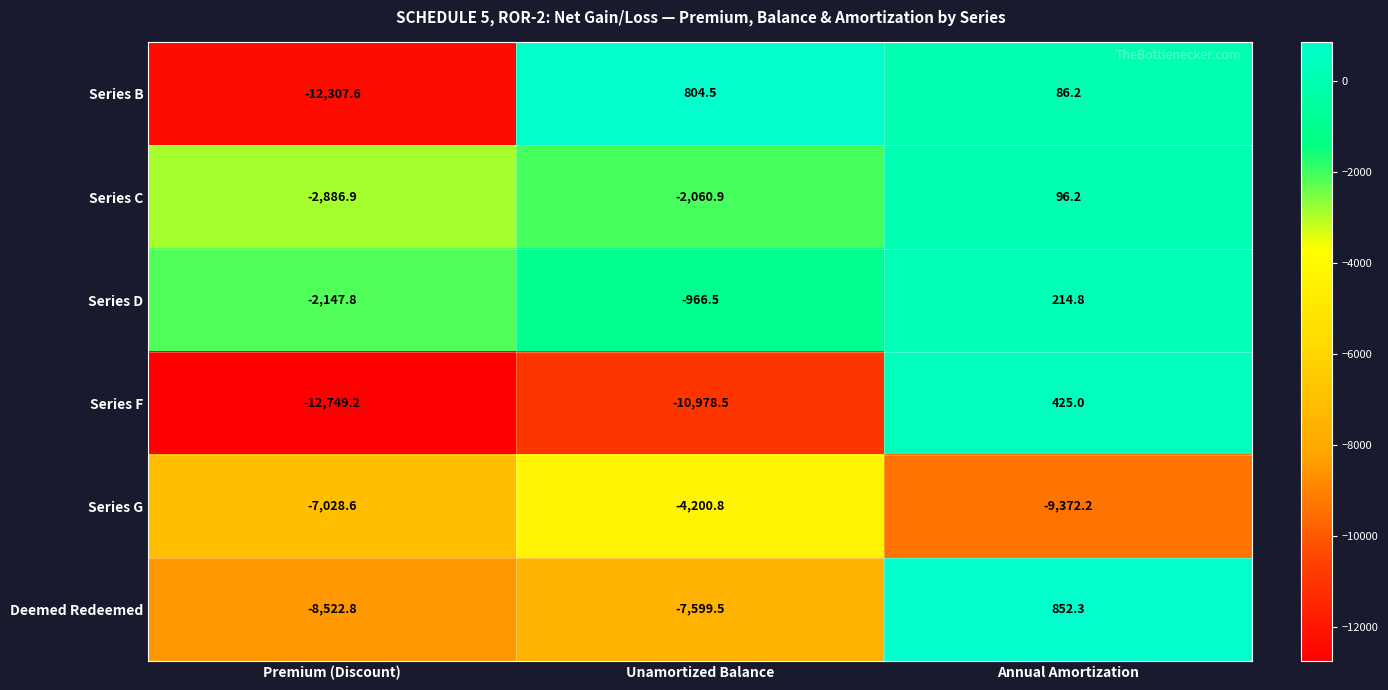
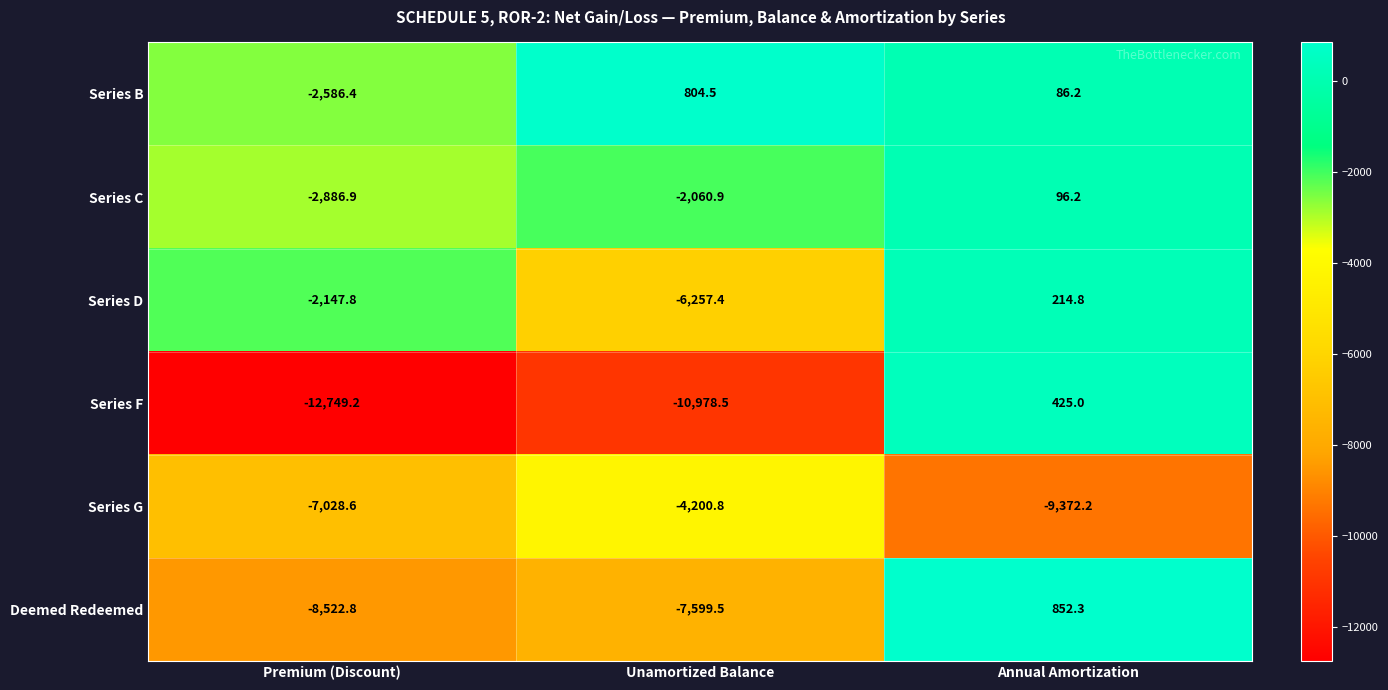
  {
    "Series B": {
-     "Premium (Discount)": "-12,307.6",
+     "Premium (Discount)": "-2,586.4",
      "Unamortized Balance": "804.5"
    },
    "Series C": {
      "Premium (Discount)": "-2,886.9",
      "Unamortized Balance": "-2,060.9",
      "Annual Amortization": "96.2"
    },
    "Series D": {
      "Premium (Discount)": "-2,147.8",
-     "Unamortized Balance": "-966.5",
+     "Unamortized Balance": "-6,257.4",
      "Annual Amortization": "214.8"
    },
    "Series F": {
      "Premium (Discount)": "-12,749.2",
      "Unamortized Balance": "-10,978.5",
      "Annual Amortization": "425.0"
    },
    "Series G": {
      "Premium (Discount)": "-7,028.6",
      "Unamortized Balance": "-4,200.8",
      "Annual Amortization": "-9,372.2"
    },
    "Deemed Redeemed": {
      "Premium (Discount)": "-8,522.8",
      "Unamortized Balance": "-7,599.5",
      "Annual Amortization": "852.3"
    }
  }
